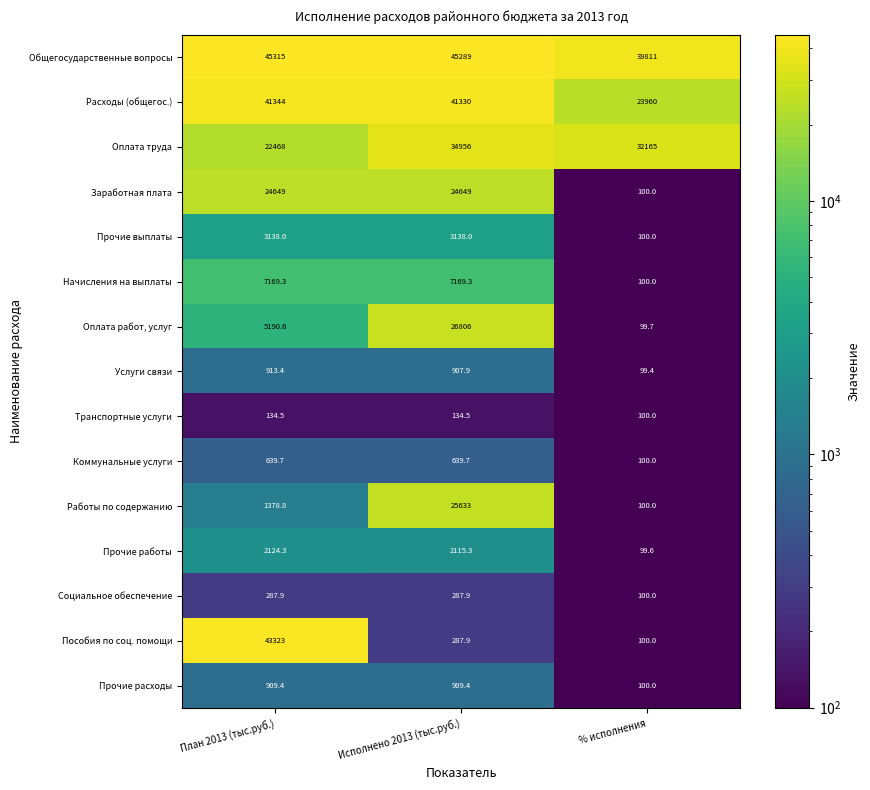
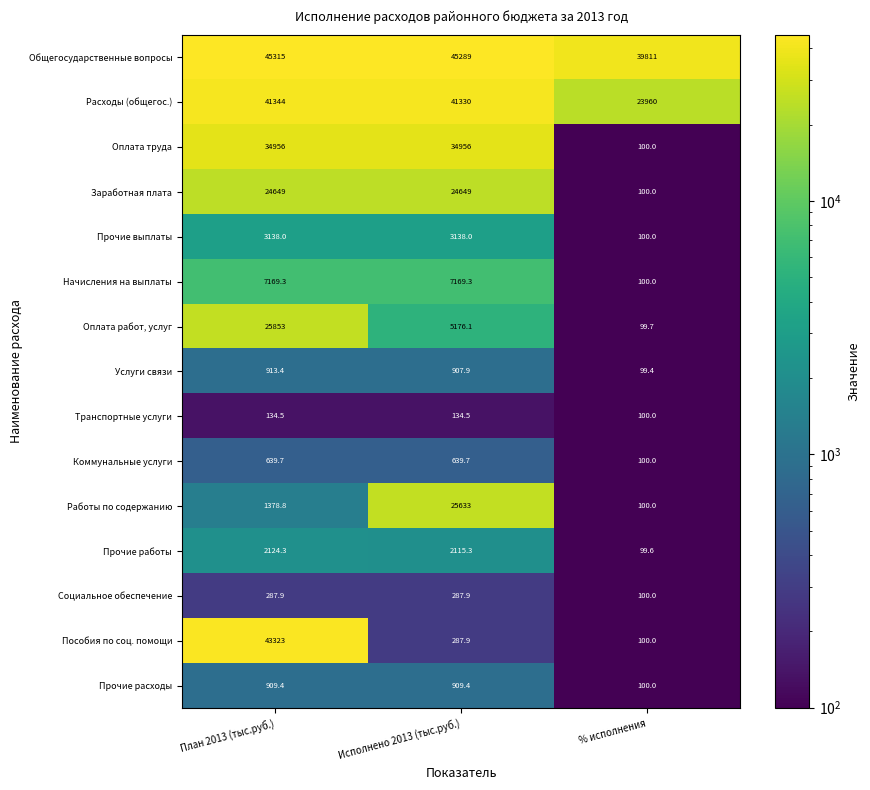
  {
    "Общегосударственные вопросы": {
      "План 2013 (тыс.руб.)": 45315,
      "Исполнено 2013 (тыс.руб.)": 45289,
      "% исполнения": 39811
    },
    "Расходы (общегос.)": {
      "План 2013 (тыс.руб.)": 41344,
      "Исполнено 2013 (тыс.руб.)": 41330,
      "% исполнения": 23960
    },
    "Оплата труда": {
-     "План 2013 (тыс.руб.)": 22468,
+     "План 2013 (тыс.руб.)": 34956,
      "Исполнено 2013 (тыс.руб.)": 34956,
-     "% исполнения": 32165
+     "% исполнения": 100.0
    },
    "Заработная плата": {
      "План 2013 (тыс.руб.)": 24649,
      "Исполнено 2013 (тыс.руб.)": 24649,
      "% исполнения": 100.0
    },
    "Прочие выплаты": {
      "План 2013 (тыс.руб.)": 3138.0,
      "Исполнено 2013 (тыс.руб.)": 3138.0,
      "% исполнения": 100.0
    },
    "Начисления на выплаты": {
      "План 2013 (тыс.руб.)": 7169.3,
      "Исполнено 2013 (тыс.руб.)": 7169.3,
      "% исполнения": 100.0
    },
    "Оплата работ, услуг": {
-     "План 2013 (тыс.руб.)": 5190.6,
-     "Исполнено 2013 (тыс.руб.)": 26806,
+     "План 2013 (тыс.руб.)": 25853,
+     "Исполнено 2013 (тыс.руб.)": 5176.1,
      "% исполнения": 99.7
    },
    "Услуги связи": {
      "План 2013 (тыс.руб.)": 913.4,
      "Исполнено 2013 (тыс.руб.)": 907.9,
      "% исполнения": 99.4
    },
    "Транспортные услуги": {
      "План 2013 (тыс.руб.)": 134.5,
      "Исполнено 2013 (тыс.руб.)": 134.5,
      "% исполнения": 100.0
    },
    "Коммунальные услуги": {
      "План 2013 (тыс.руб.)": 639.7,
      "Исполнено 2013 (тыс.руб.)": 639.7,
      "% исполнения": 100.0
    },
    "Работы по содержанию": {
      "План 2013 (тыс.руб.)": 1378.8,
      "Исполнено 2013 (тыс.руб.)": 25633,
      "% исполнения": 100.0
    },
    "Прочие работы": {
      "План 2013 (тыс.руб.)": 2124.3,
      "Исполнено 2013 (тыс.руб.)": 2115.3,
      "% исполнения": 99.6
    },
    "Социальное обеспечение": {
      "План 2013 (тыс.руб.)": 287.9,
      "Исполнено 2013 (тыс.руб.)": 287.9,
      "% исполнения": 100.0
    },
    "Пособия по соц. помощи": {
      "План 2013 (тыс.руб.)": 43323,
      "Исполнено 2013 (тыс.руб.)": 287.9,
      "% исполнения": 100.0
    },
    "Прочие расходы": {
      "План 2013 (тыс.руб.)": 909.4,
      "Исполнено 2013 (тыс.руб.)": 909.4,
      "% исполнения": 100.0
    }
  }
